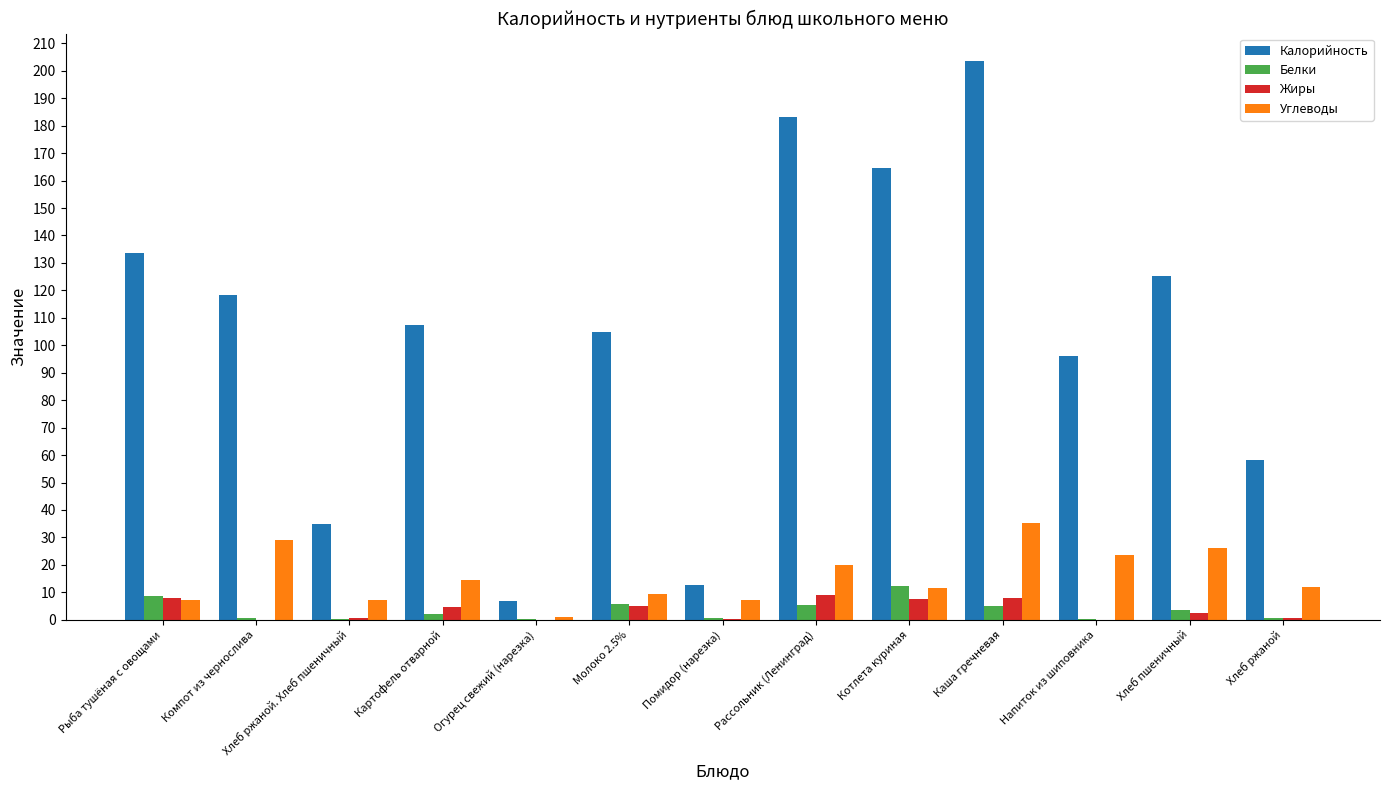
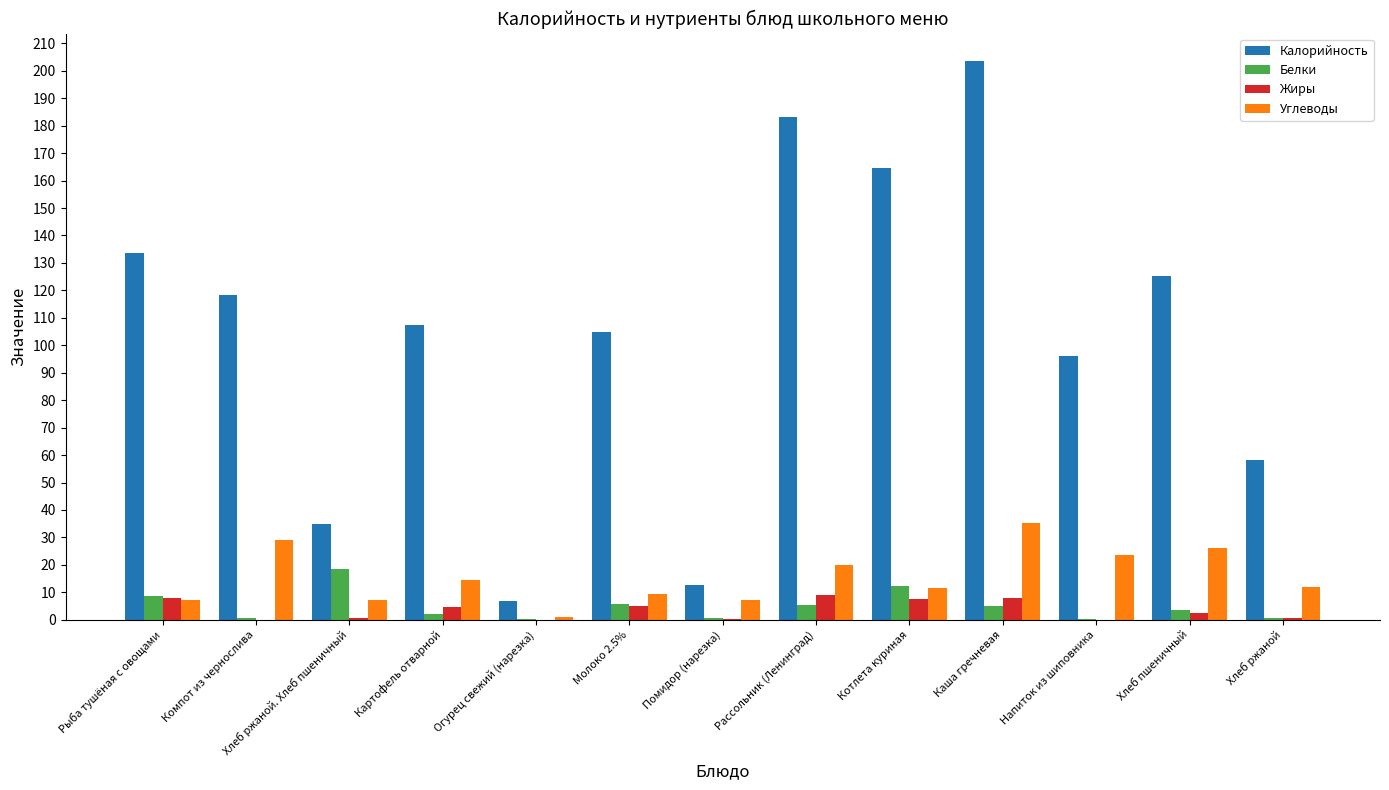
  {
    "Калорийность": {
      "Рыба тушёная с овощами": 133,
      "Компот из чернослива": 118,
      "Хлеб ржаной. Хлеб пшеничный": 35,
      "Картофель отварной": 107,
      "Огурец свежий (нарезка)": 7,
      "Молоко 2.5%": 105,
      "Помидор (нарезка)": 13,
      "Рассольник (Ленинград)": 183,
      "Котлета куриная": 165,
      "Каша гречневая": 203,
      "Напиток из шиповника": 96,
      "Хлеб пшеничный": 125,
      "Хлеб ржаной": 58
    },
    "Белки": {
      "Рыба тушёная с овощами": 9,
-     "Хлеб ржаной. Хлеб пшеничный": 0,
+     "Хлеб ржаной. Хлеб пшеничный": 18,
      "Картофель отварной": 2,
      "Молоко 2.5%": 6,
      "Рассольник (Ленинград)": 5,
      "Котлета куриная": 12,
      "Каша гречневая": 5,
      "Хлеб пшеничный": 4
    },
    "Жиры": {
      "Рыба тушёная с овощами": 8,
      "Компот из чернослива": 0,
      "Картофель отварной": 5,
      "Молоко 2.5%": 5,
      "Рассольник (Ленинград)": 9,
      "Котлета куриная": 8,
      "Каша гречневая": 8,
      "Напиток из шиповника": 0,
      "Хлеб пшеничный": 2
    },
    "Углеводы": {
      "Рыба тушёная с овощами": 7,
      "Компот из чернослива": 29,
      "Хлеб ржаной. Хлеб пшеничный": 7,
      "Картофель отварной": 15,
      "Огурец свежий (нарезка)": 1,
      "Молоко 2.5%": 9,
      "Помидор (нарезка)": 7,
      "Рассольник (Ленинград)": 20,
      "Котлета куриная": 12,
      "Каша гречневая": 35,
      "Напиток из шиповника": 24,
      "Хлеб пшеничный": 26,
      "Хлеб ржаной": 12
    }
  }
